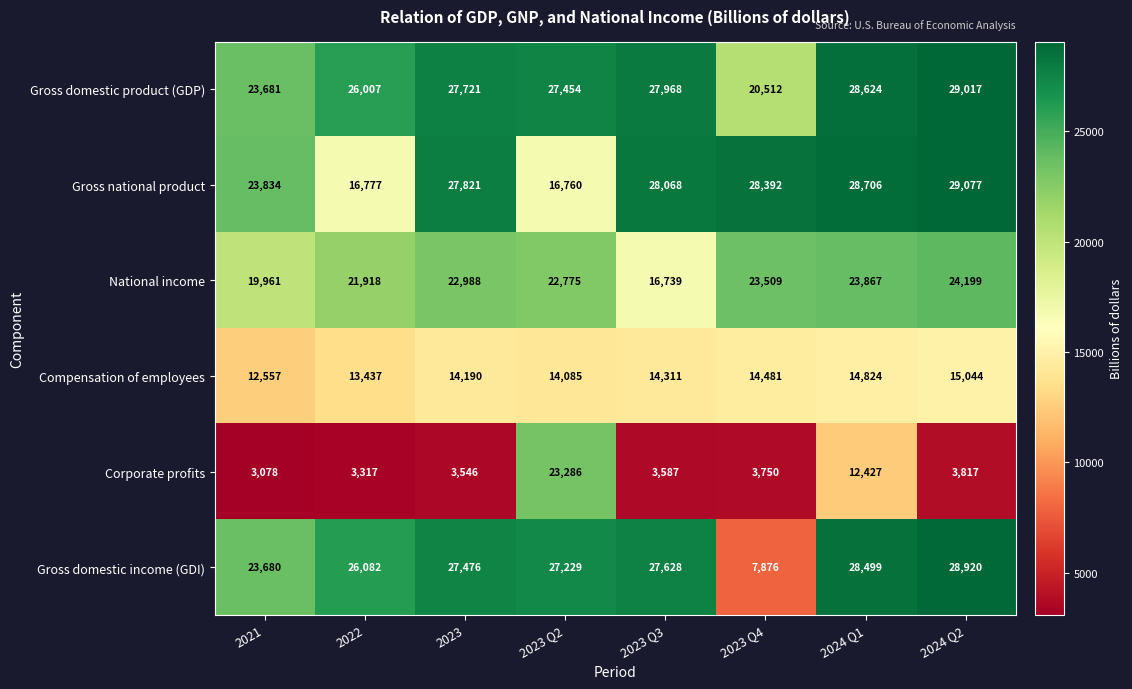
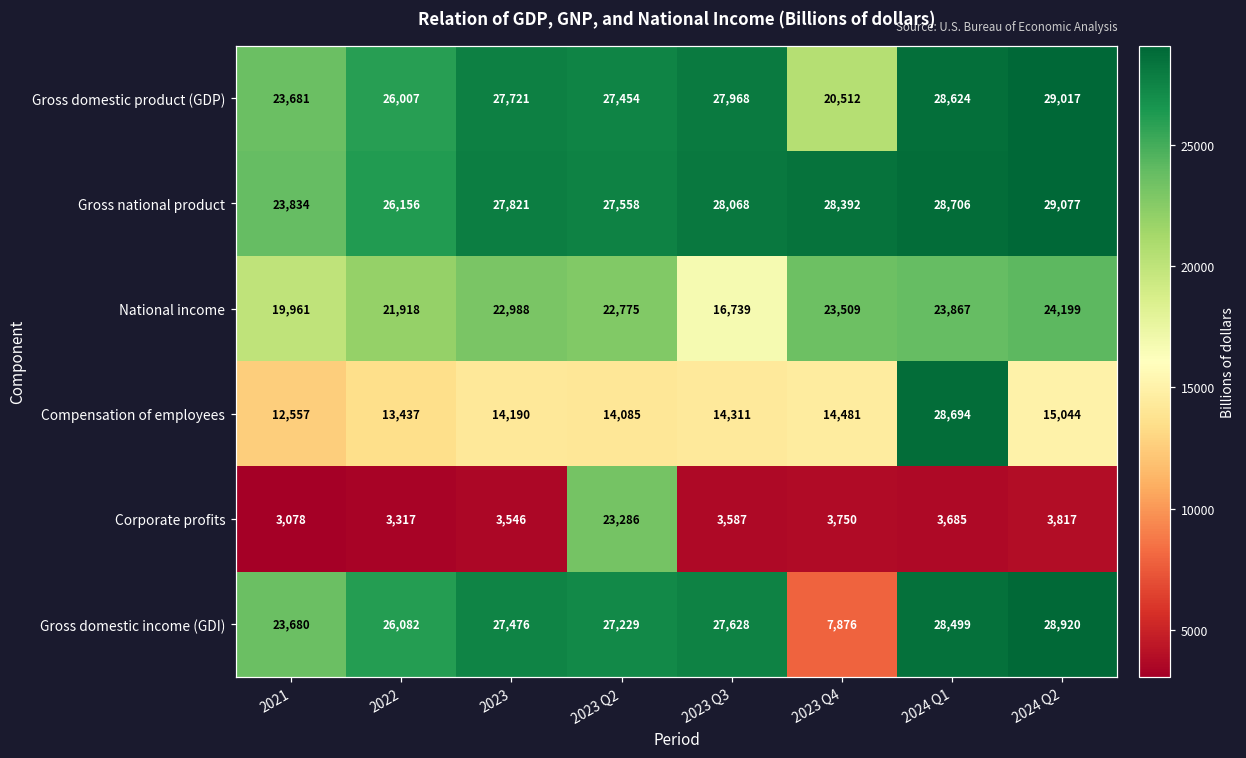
  {
    "Gross domestic product (GDP)": {
      "2021": "23,681",
      "2022": "26,007",
      "2023": "27,721",
      "2023 Q2": "27,454",
      "2023 Q3": "27,968",
      "2023 Q4": "20,512",
      "2024 Q1": "28,624",
      "2024 Q2": "29,017"
    },
    "Gross national product": {
      "2021": "23,834",
-     "2022": "16,777",
+     "2022": "26,156",
      "2023": "27,821",
-     "2023 Q2": "16,760",
+     "2023 Q2": "27,558",
      "2023 Q3": "28,068",
      "2023 Q4": "28,392",
      "2024 Q1": "28,706",
      "2024 Q2": "29,077"
    },
    "National income": {
      "2021": "19,961",
      "2022": "21,918",
      "2023": "22,988",
      "2023 Q2": "22,775",
      "2023 Q3": "16,739",
      "2023 Q4": "23,509",
      "2024 Q1": "23,867",
      "2024 Q2": "24,199"
    },
    "Compensation of employees": {
      "2021": "12,557",
      "2022": "13,437",
      "2023": "14,190",
      "2023 Q2": "14,085",
      "2023 Q3": "14,311",
      "2023 Q4": "14,481",
-     "2024 Q1": "14,824",
+     "2024 Q1": "28,694",
      "2024 Q2": "15,044"
    },
    "Corporate profits": {
      "2021": "3,078",
      "2022": "3,317",
      "2023": "3,546",
      "2023 Q2": "23,286",
      "2023 Q3": "3,587",
      "2023 Q4": "3,750",
-     "2024 Q1": "12,427",
+     "2024 Q1": "3,685",
      "2024 Q2": "3,817"
    },
    "Gross domestic income (GDI)": {
      "2021": "23,680",
      "2022": "26,082",
      "2023": "27,476",
      "2023 Q2": "27,229",
      "2023 Q3": "27,628",
      "2023 Q4": "7,876",
      "2024 Q1": "28,499",
      "2024 Q2": "28,920"
    }
  }
